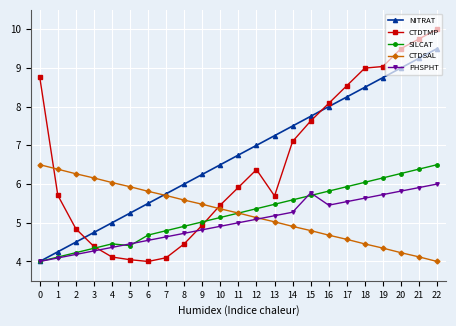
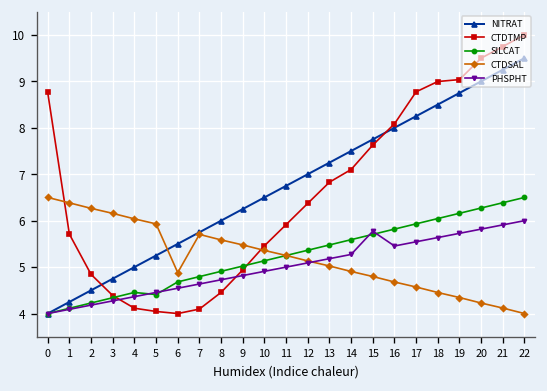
  {
    "NITRAT": {
      "1": 4.2,
      "2": 4.5,
      "3": 4.8,
      "4": 5.0,
      "5": 5.3,
      "6": 5.5,
      "8": 6.0,
      "9": 6.3,
      "10": 6.5,
      "11": 6.8,
      "12": 7.0,
      "13": 7.3,
      "14": 7.5,
      "15": 7.8,
      "16": 8.0,
      "17": 8.3,
      "18": 8.5,
      "19": 8.7
    },
    "CTDTMP": {
      "0": 8.8,
      "1": 5.7,
      "2": 4.8,
      "4": 4.1,
      "5": 4.0,
      "6": 4.0,
      "7": 4.1,
      "8": 4.5,
      "9": 4.9,
      "10": 5.5,
      "11": 5.9,
      "12": 6.4,
-     "13": 5.7,
+     "13": 6.8,
      "14": 7.1,
      "15": 7.6,
      "16": 8.1,
-     "17": 8.5,
+     "17": 8.8,
      "18": 9.0,
      "19": 9.0
    },
    "SILCAT": {
      "4": 4.5,
      "6": 4.7,
      "7": 4.8,
      "8": 4.9,
      "9": 5.0,
      "10": 5.1,
      "12": 5.4,
      "13": 5.5,
      "14": 5.6,
      "15": 5.7,
      "16": 5.8,
      "17": 5.9,
      "18": 6.0,
      "19": 6.2,
      "20": 6.3,
      "21": 6.4,
      "22": 6.5
    },
    "CTDSAL": {
      "0": 6.5,
      "1": 6.4,
      "2": 6.3,
      "3": 6.2,
      "4": 6.0,
      "5": 5.9,
-     "6": 5.8,
+     "6": 4.9,
      "8": 5.6,
      "9": 5.5,
      "10": 5.4,
      "13": 5.0,
      "14": 4.9,
      "15": 4.8,
      "16": 4.7,
      "17": 4.6,
      "18": 4.5,
      "19": 4.3,
      "20": 4.2,
      "21": 4.1,
      "22": 4.0
    },
    "PHSPHT": {
      "3": 4.3,
      "4": 4.4,
      "6": 4.5,
      "7": 4.6,
      "8": 4.7,
      "9": 4.8,
      "10": 4.9,
      "11": 5.0,
      "13": 5.2,
      "14": 5.3,
      "15": 5.8,
      "16": 5.5,
      "17": 5.5,
      "18": 5.6,
      "19": 5.7,
      "20": 5.8,
      "21": 5.9,
      "22": 6.0
    }
  }
